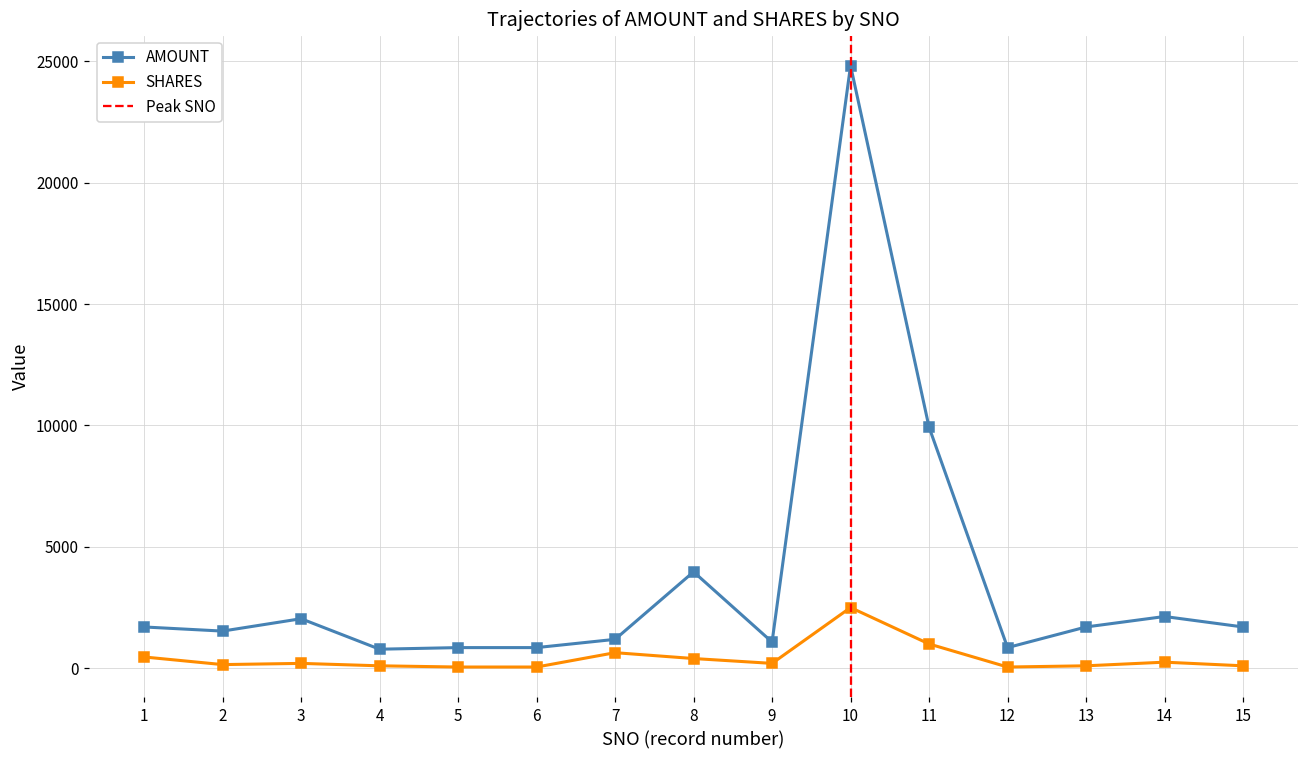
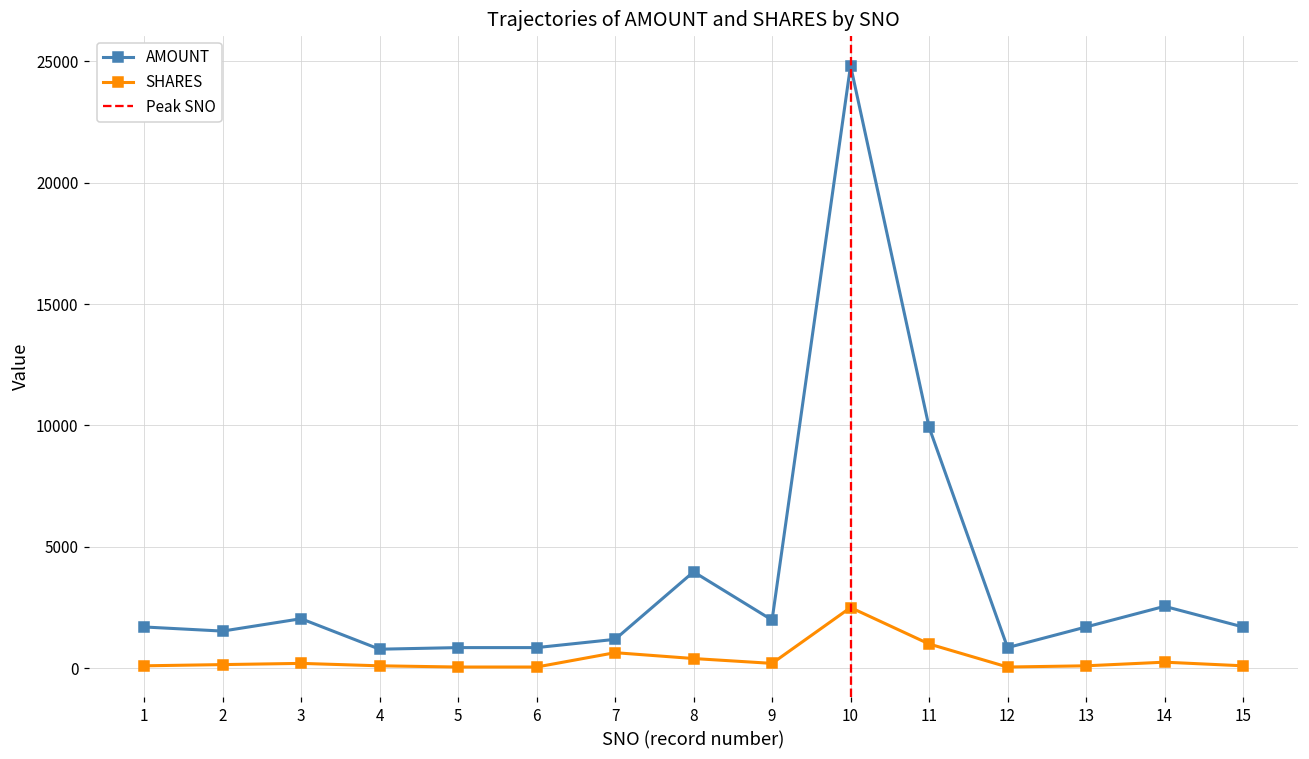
  {
    "AMOUNT": {
      "1": 1700,
      "2": 1500,
      "3": 2000,
      "4": 800,
      "5": 900,
      "6": 900,
      "7": 1200,
      "8": 4000,
-     "9": 1100,
+     "9": 2000,
      "10": 24800,
      "11": 9900,
      "12": 900,
      "13": 1700,
-     "14": 2100,
+     "14": 2600,
      "15": 1700
    },
    "SHARES": {
-     "1": 500,
+     "1": 100,
      "2": 200,
      "3": 200,
      "4": 100,
      "5": 100,
      "6": 100,
      "7": 600,
      "8": 400,
      "9": 200,
      "10": 2500,
      "11": 1000,
      "12": 100,
      "13": 100,
      "14": 300,
      "15": 100
    }
  }
